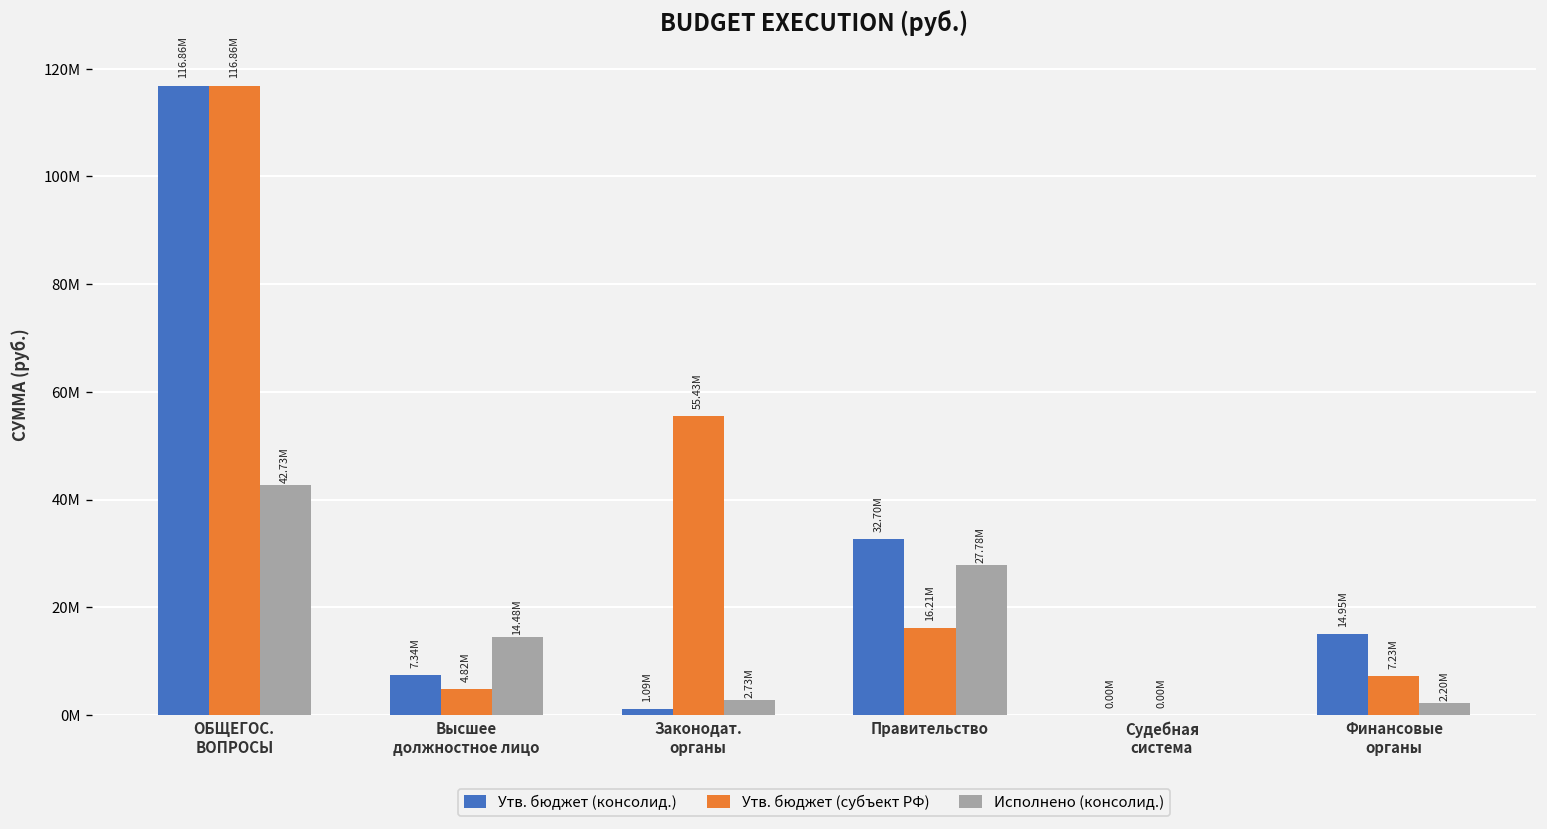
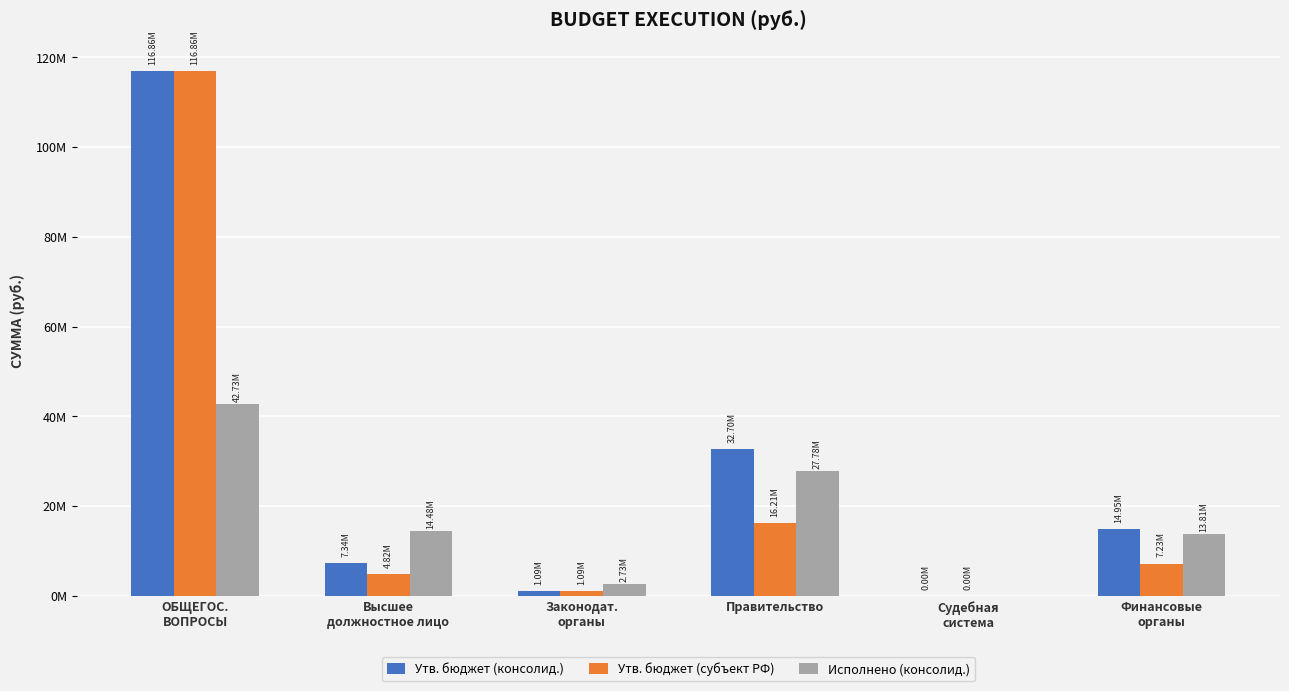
  {
    "Утв. бюджет (консолид.)": {
      "ОБЩЕГОС. ВОПРОСЫ": "116.86M",
      "Высшее должностное лицо": "7.34M",
      "Законодат. органы": "1.09M",
      "Правительство": "32.70M",
      "Финансовые органы": "14.95M"
    },
    "Утв. бюджет (субъект РФ)": {
      "ОБЩЕГОС. ВОПРОСЫ": "116.86M",
      "Высшее должностное лицо": "4.82M",
-     "Законодат. органы": "55.43M",
+     "Законодат. органы": "1.09M",
      "Правительство": "16.21M",
      "Финансовые органы": "7.23M"
    },
    "Исполнено (консолид.)": {
      "ОБЩЕГОС. ВОПРОСЫ": "42.73M",
      "Высшее должностное лицо": "14.48M",
      "Законодат. органы": "2.73M",
      "Правительство": "27.78M",
-     "Финансовые органы": "2.20M"
+     "Финансовые органы": "13.81M"
    }
  }
